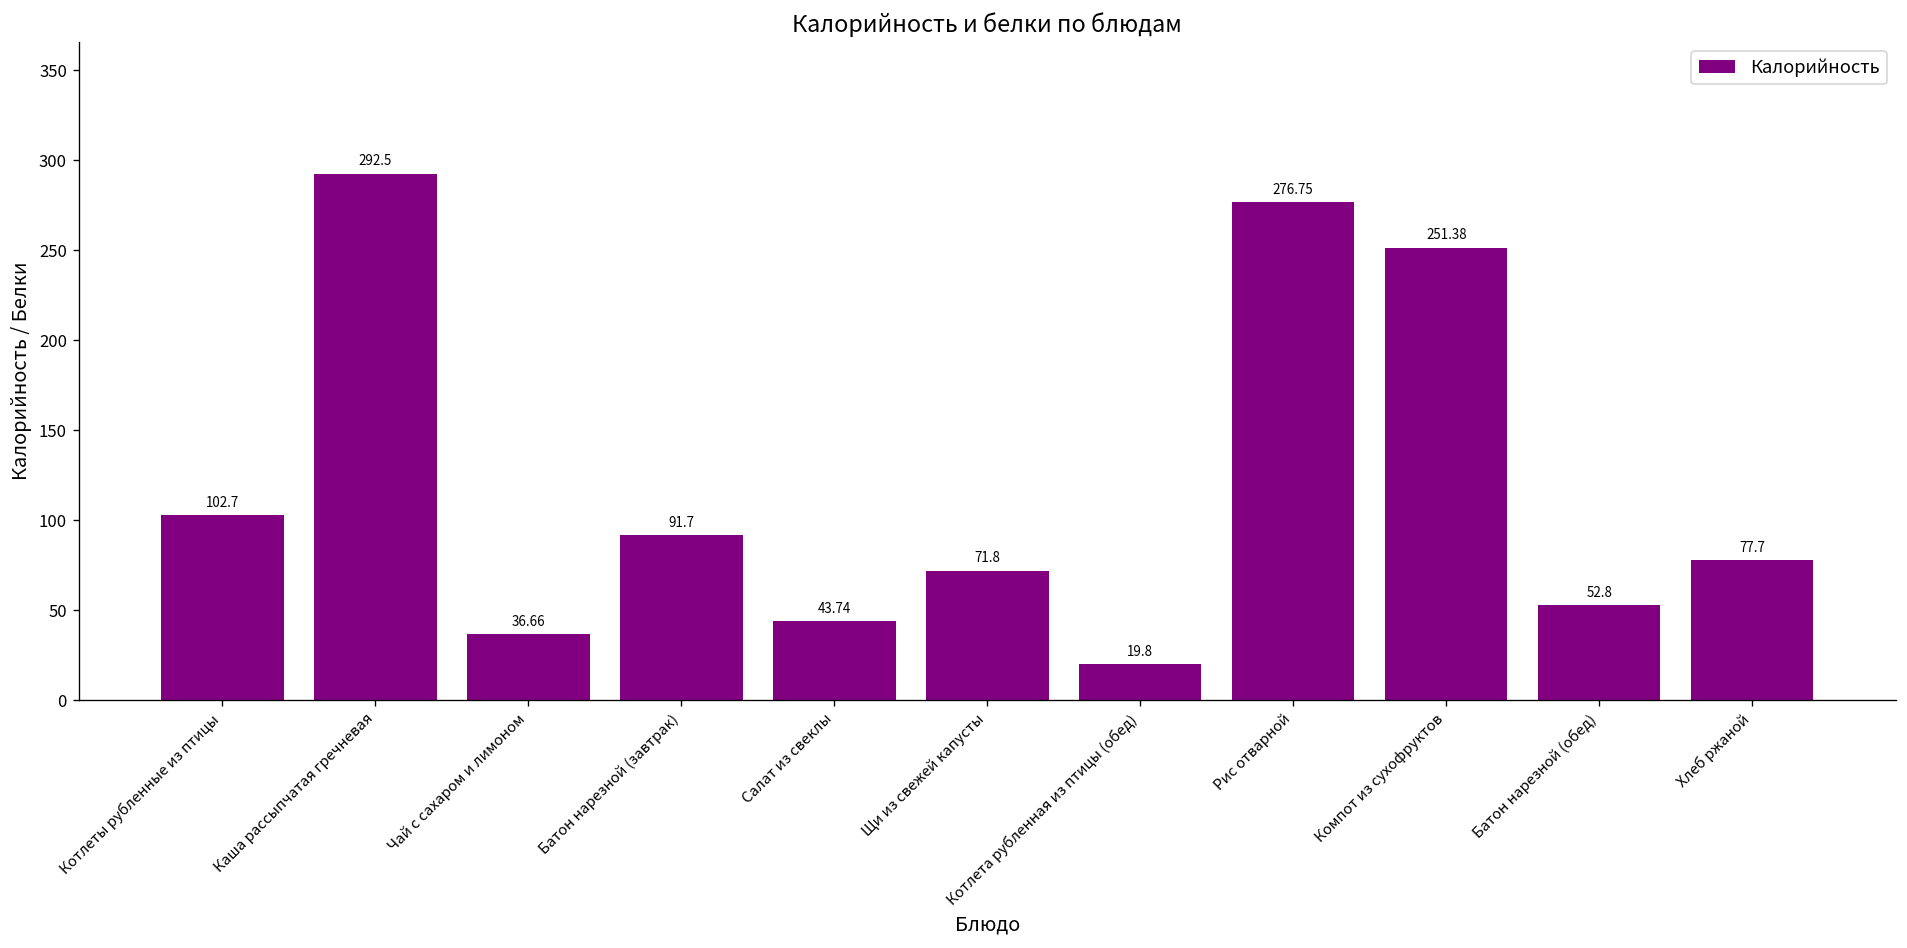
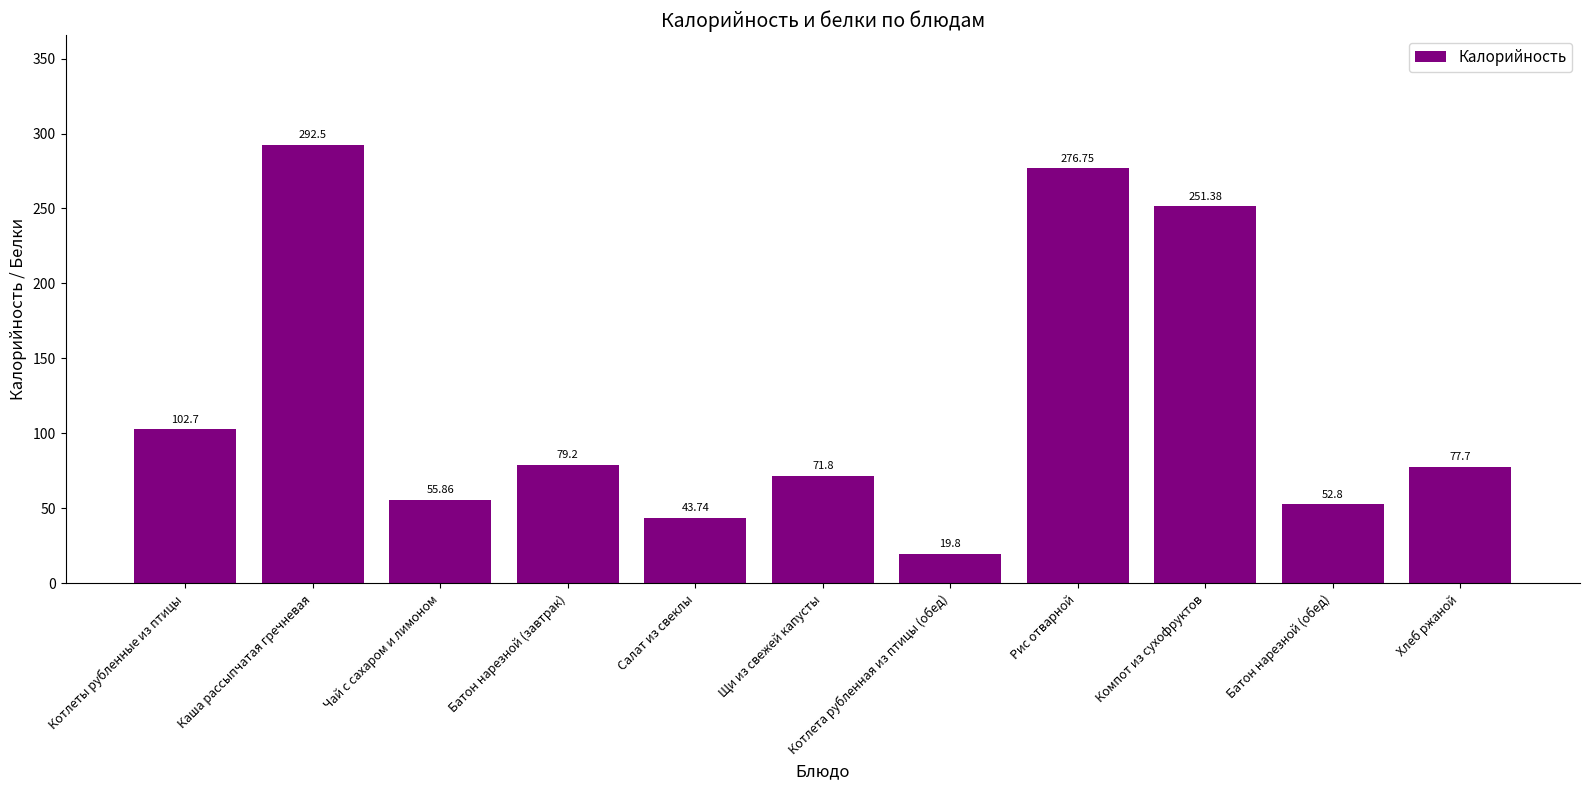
  {
    "Котлеты рубленные из птицы": 102.7,
    "Каша рассыпчатая гречневая": 292.5,
-   "Чай с сахаром и лимоном": 36.66,
-   "Батон нарезной (завтрак)": 91.7,
+   "Чай с сахаром и лимоном": 55.86,
+   "Батон нарезной (завтрак)": 79.2,
    "Салат из свеклы": 43.74,
    "Щи из свежей капусты": 71.8,
    "Котлета рубленная из птицы (обед)": 19.8,
    "Рис отварной": 276.75,
    "Компот из сухофруктов": 251.38,
    "Батон нарезной (обед)": 52.8,
    "Хлеб ржаной": 77.7
  }
